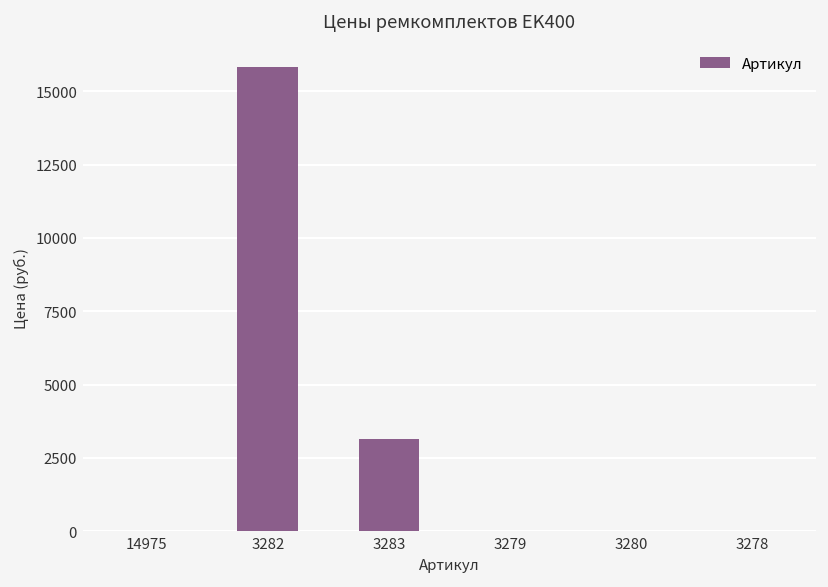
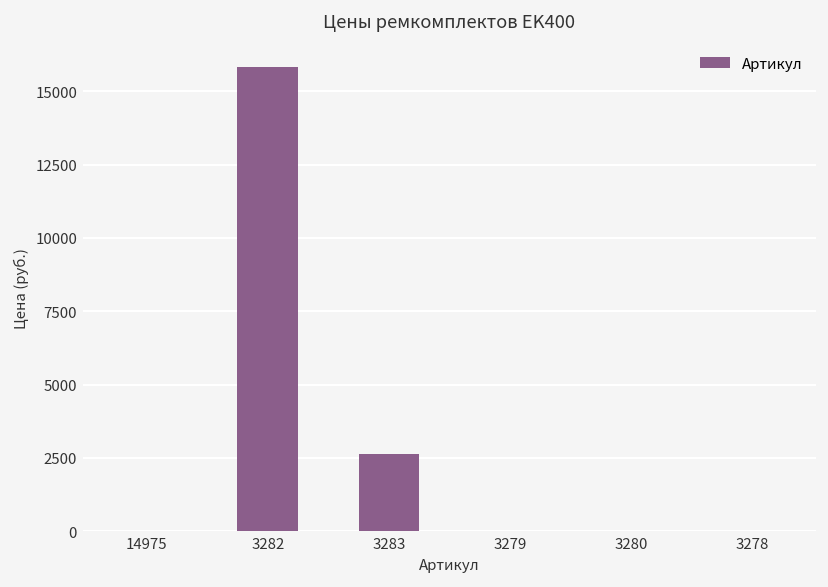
  {
    "14975": 0,
    "3282": 15800,
-   "3283": 3100,
+   "3283": 2600,
    "3279": 0,
    "3280": 0,
    "3278": 0
  }
